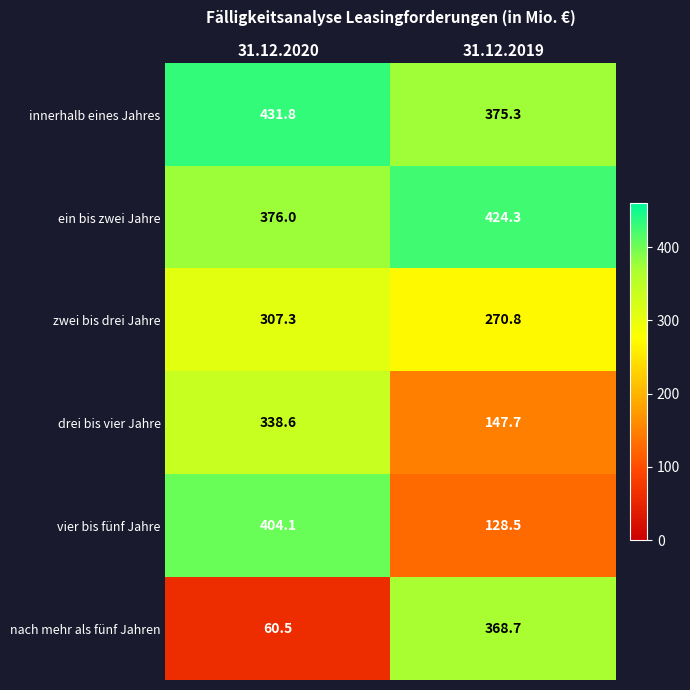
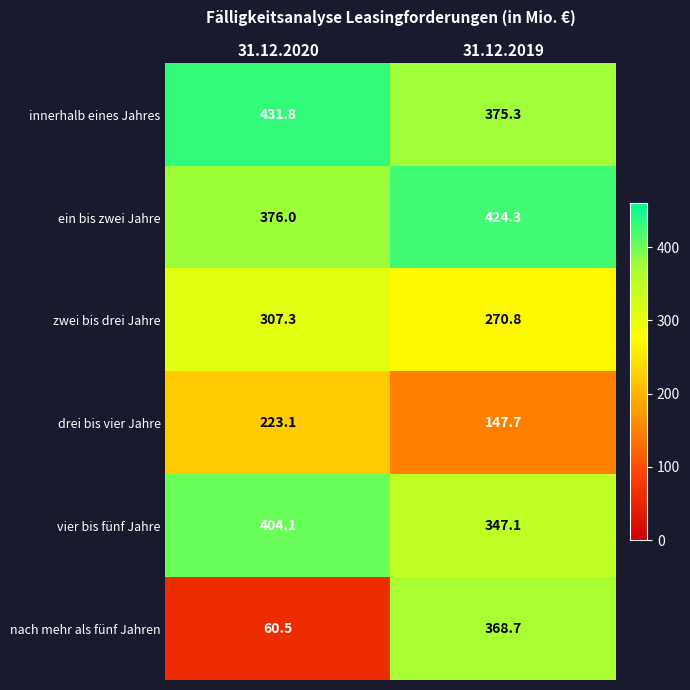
  {
    "innerhalb eines Jahres": {
      "31.12.2020": 431.8,
      "31.12.2019": 375.3
    },
    "ein bis zwei Jahre": {
      "31.12.2020": 376.0,
      "31.12.2019": 424.3
    },
    "zwei bis drei Jahre": {
      "31.12.2020": 307.3,
      "31.12.2019": 270.8
    },
    "drei bis vier Jahre": {
-     "31.12.2020": 338.6,
+     "31.12.2020": 223.1,
      "31.12.2019": 147.7
    },
    "vier bis fünf Jahre": {
      "31.12.2020": 404.1,
-     "31.12.2019": 128.5
+     "31.12.2019": 347.1
    },
    "nach mehr als fünf Jahren": {
      "31.12.2020": 60.5,
      "31.12.2019": 368.7
    }
  }
